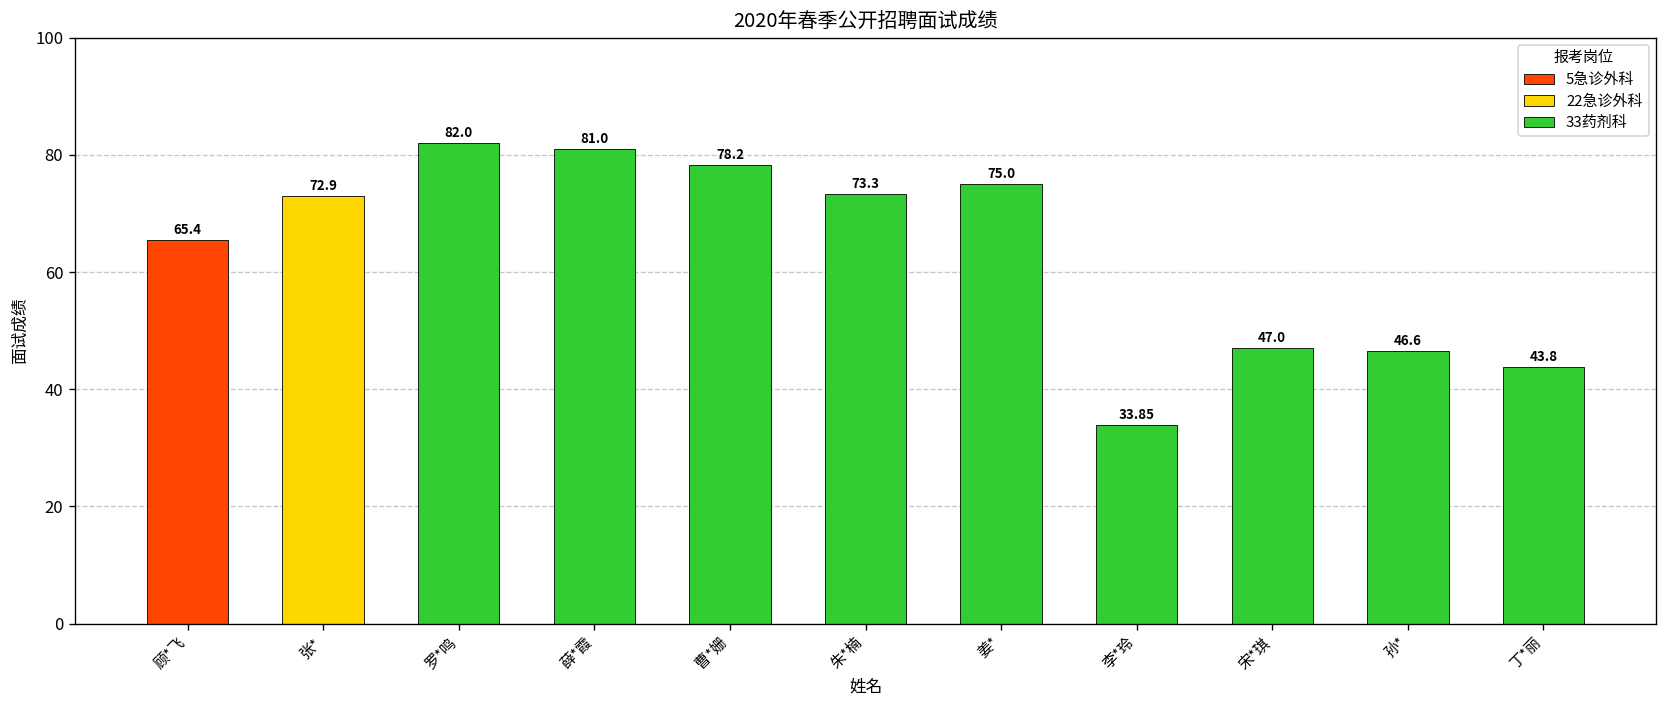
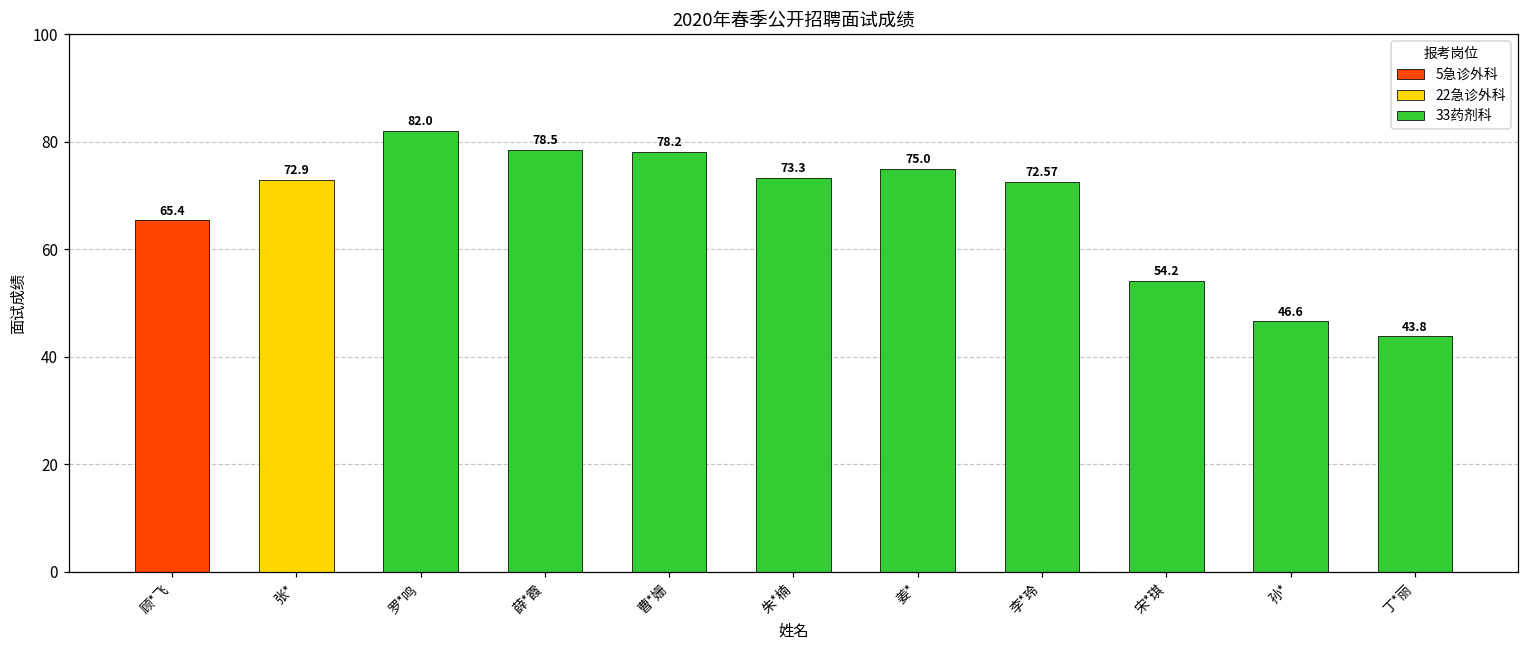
  {
    "顾*飞": 65.4,
    "张*": 72.9,
    "罗*鸣": 82.0,
-   "薛*霞": 81.0,
+   "薛*霞": 78.5,
    "曹*姗": 78.2,
    "朱*楠": 73.3,
    "姜*": 75.0,
-   "李*玲": 33.85,
-   "宋*琪": 47.0,
+   "李*玲": 72.57,
+   "宋*琪": 54.2,
    "孙*": 46.6,
    "丁*丽": 43.8
  }
